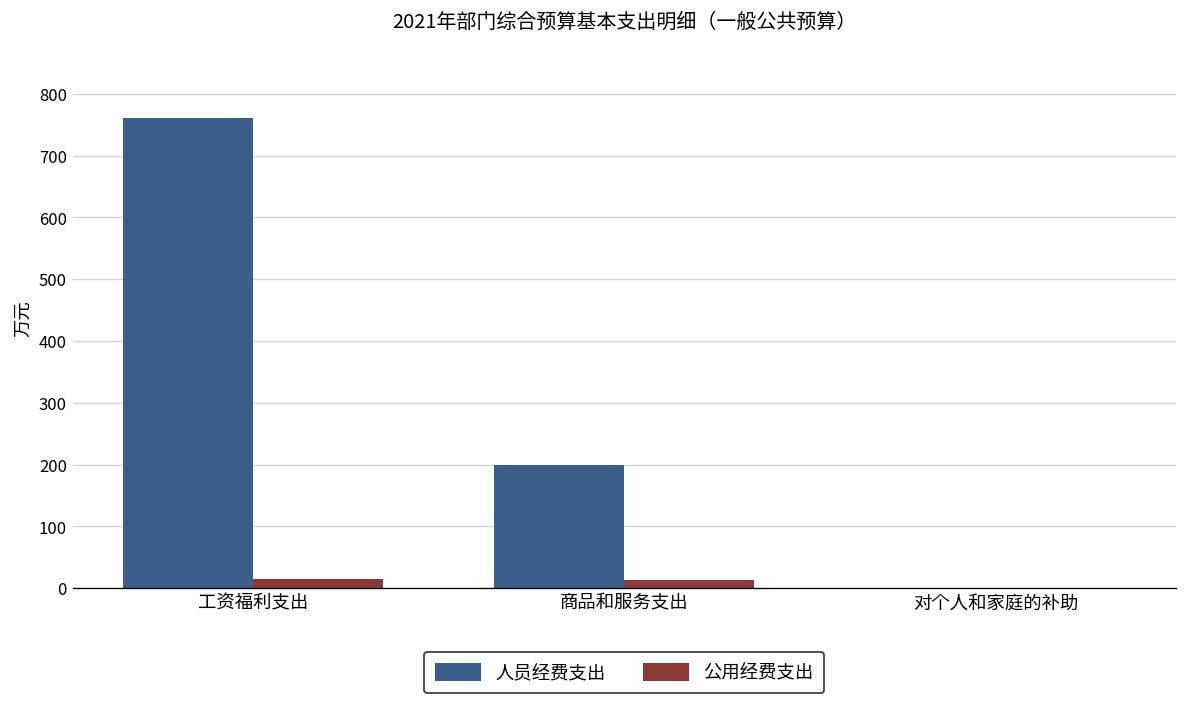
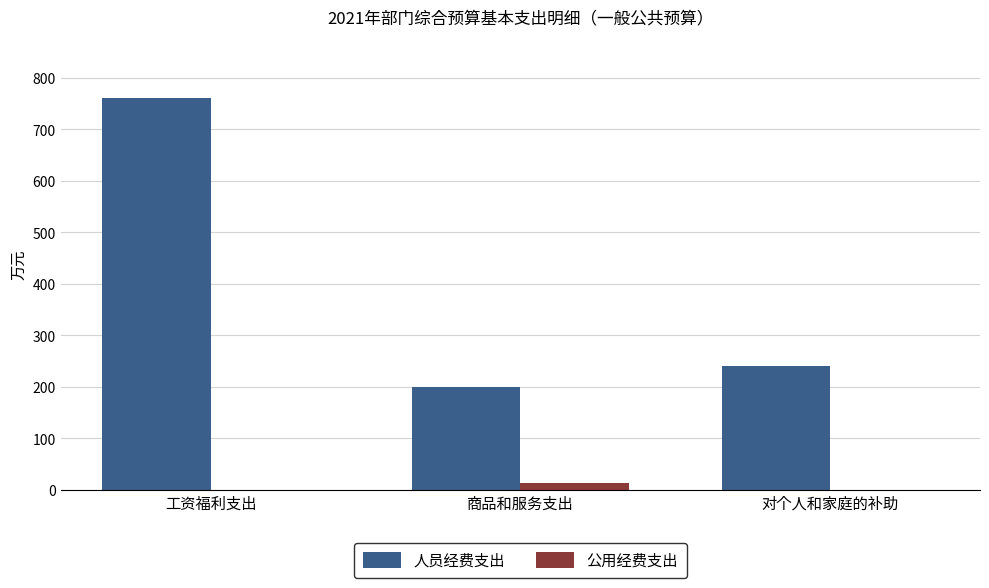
  {
    "人员经费支出": {
      "工资福利支出": 760,
      "商品和服务支出": 200,
-     "对个人和家庭的补助": 0
+     "对个人和家庭的补助": 240
    },
    "公用经费支出": {
-     "工资福利支出": 20,
+     "工资福利支出": 0,
      "商品和服务支出": 10,
      "对个人和家庭的补助": 0
    }
  }
